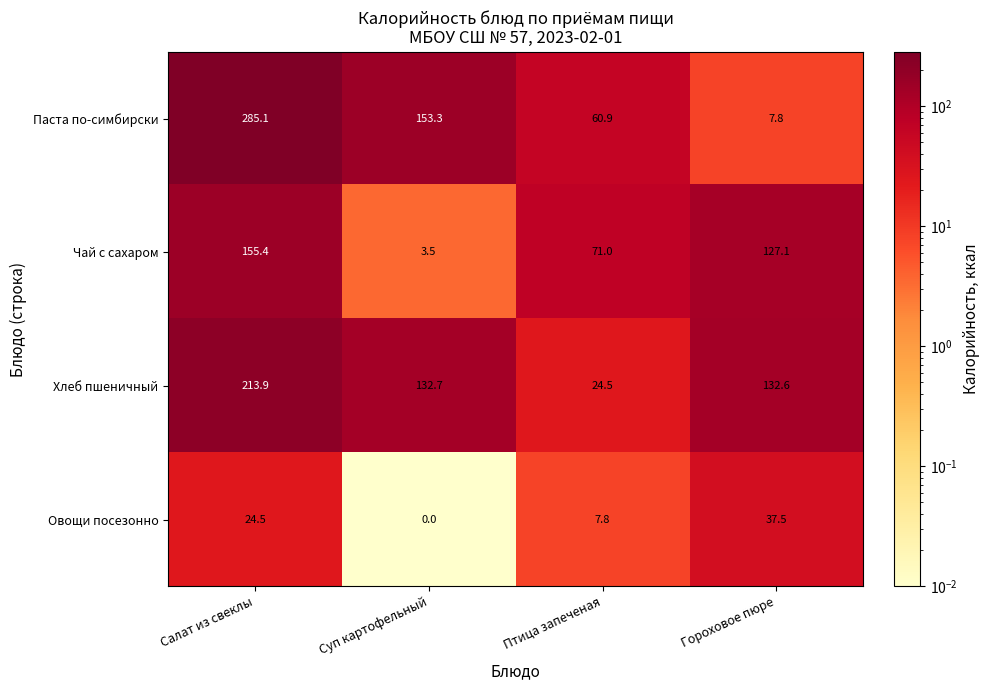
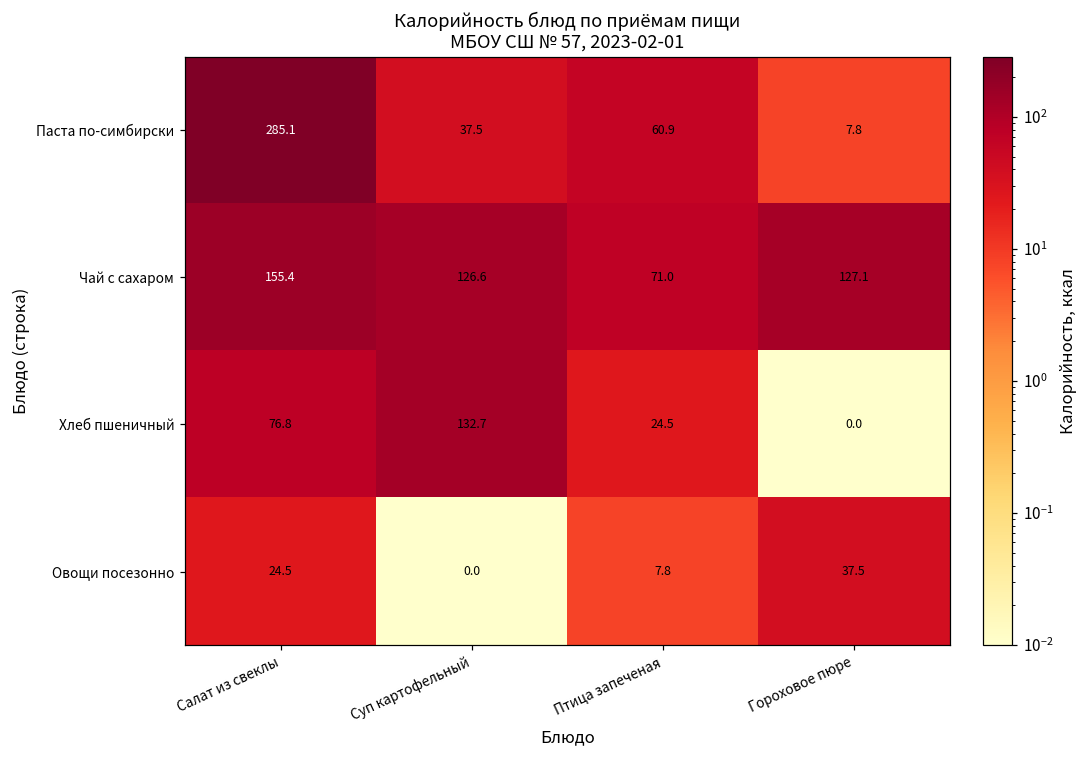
  {
    "Паста по-симбирски": {
      "Салат из свеклы": 285.1,
-     "Суп картофельный": 153.3,
+     "Суп картофельный": 37.5,
      "Птица запеченая": 60.9,
      "Гороховое пюре": 7.8
    },
    "Чай с сахаром": {
      "Салат из свеклы": 155.4,
-     "Суп картофельный": 3.5,
+     "Суп картофельный": 126.6,
      "Птица запеченая": 71.0,
      "Гороховое пюре": 127.1
    },
    "Хлеб пшеничный": {
-     "Салат из свеклы": 213.9,
+     "Салат из свеклы": 76.8,
      "Суп картофельный": 132.7,
      "Птица запеченая": 24.5,
-     "Гороховое пюре": 132.6
+     "Гороховое пюре": 0.0
    },
    "Овощи посезонно": {
      "Салат из свеклы": 24.5,
      "Суп картофельный": 0.0,
      "Птица запеченая": 7.8,
      "Гороховое пюре": 37.5
    }
  }
